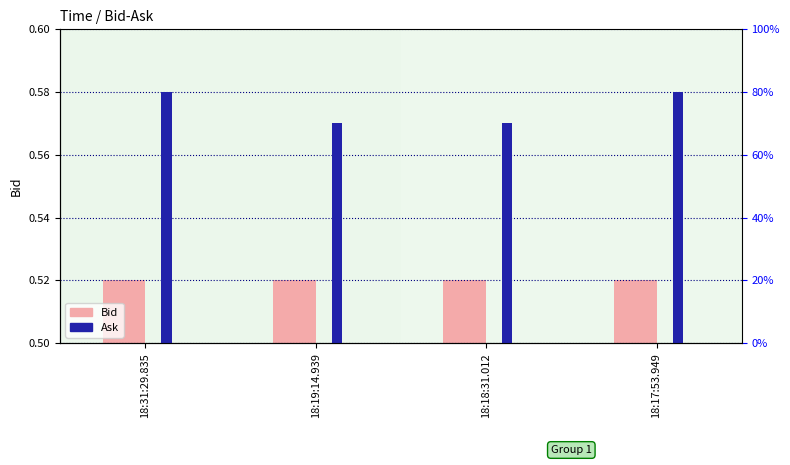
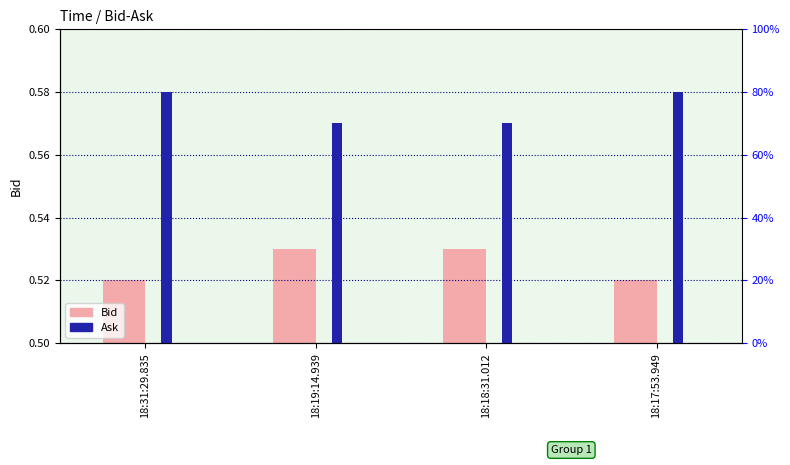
  {
    "Bid": {
      "18:31:29.835": 0.52,
-     "18:19:14.939": 0.52,
-     "18:18:31.012": 0.52,
+     "18:19:14.939": 0.53,
+     "18:18:31.012": 0.53,
      "18:17:53.949": 0.52
    },
    "Ask": {
      "18:31:29.835": 0.58,
      "18:19:14.939": 0.57,
      "18:18:31.012": 0.57,
      "18:17:53.949": 0.58
    }
  }
